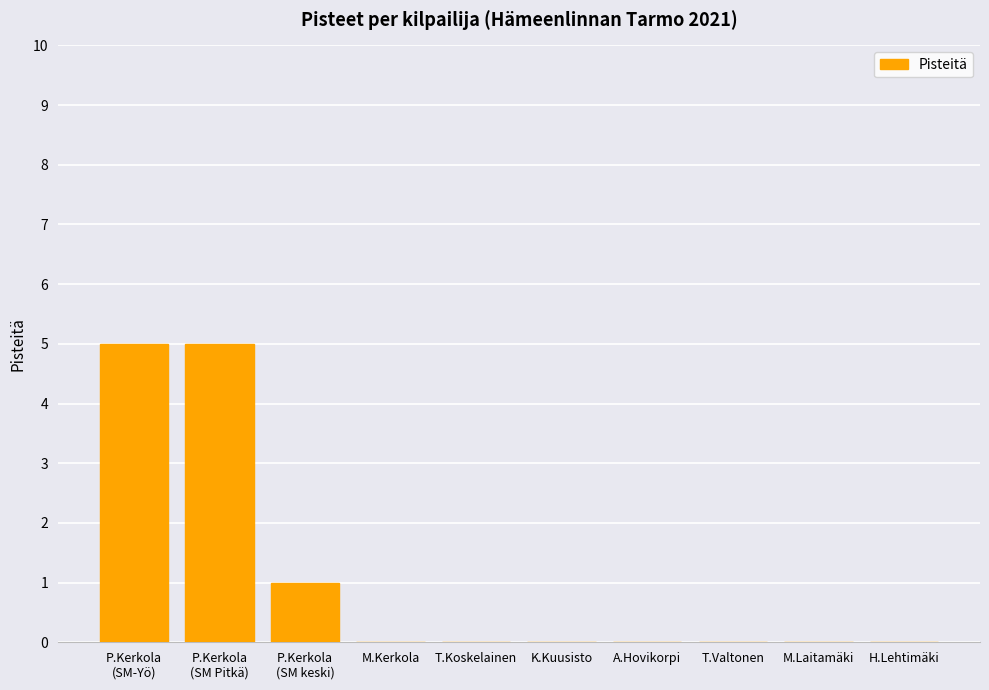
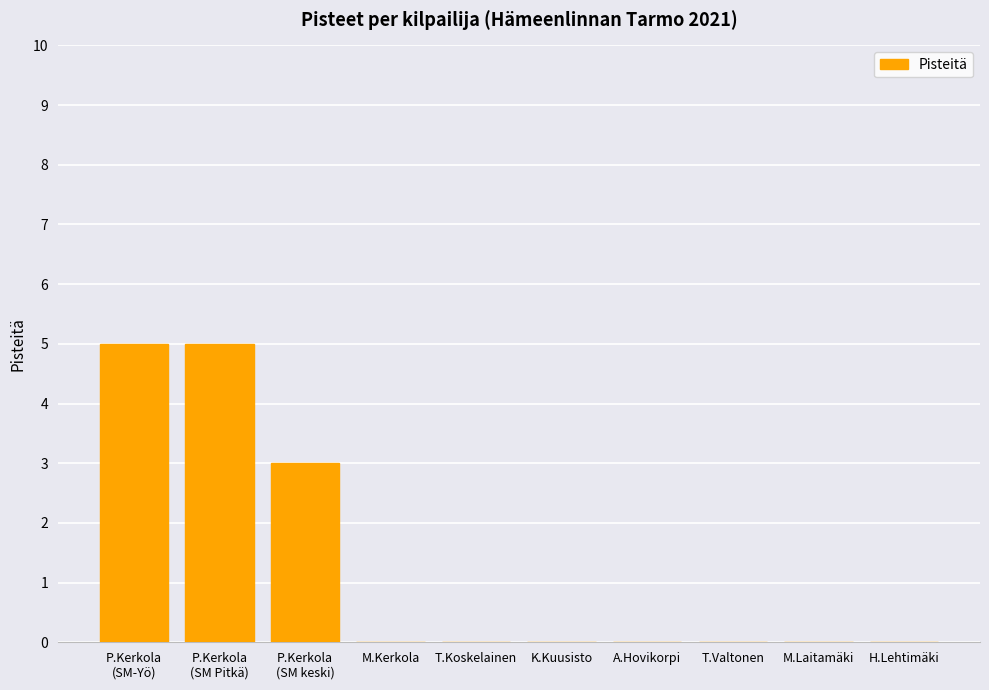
  {
    "P.Kerkola (SM-Yö)": 5,
    "P.Kerkola (SM Pitkä)": 5,
-   "P.Kerkola (SM keski)": 1,
+   "P.Kerkola (SM keski)": 3,
    "M.Kerkola": 0,
    "T.Koskelainen": 0,
    "K.Kuusisto": 0,
    "A.Hovikorpi": 0,
    "T.Valtonen": 0,
    "M.Laitamäki": 0,
    "H.Lehtimäki": 0
  }
